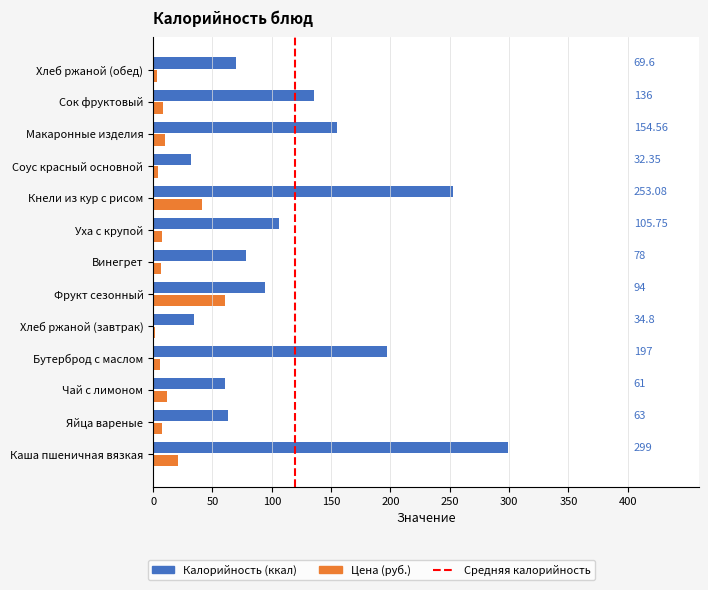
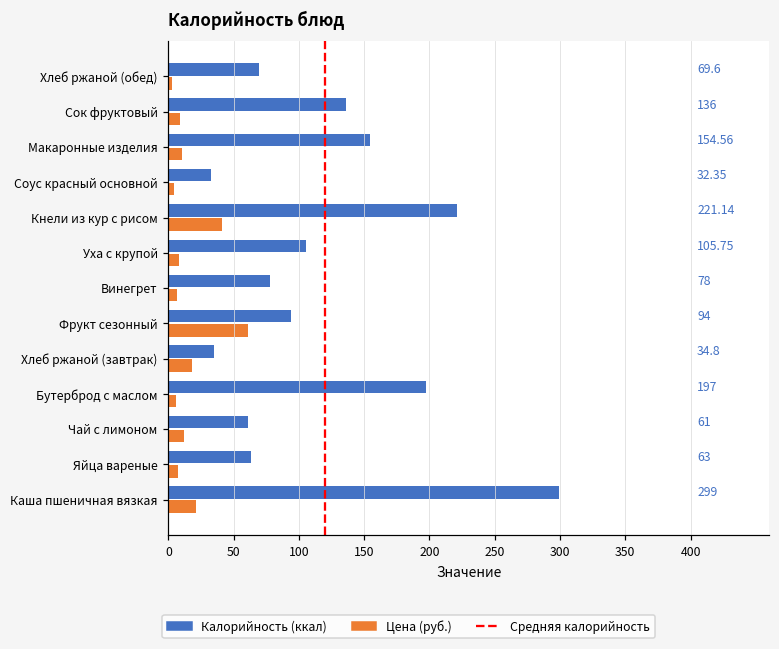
  {
    "Калорийность (ккал)": {
-     "Кнели из кур с рисом": 253.08
+     "Кнели из кур с рисом": 221.14
    },
    "Цена (руб.)": {
      "Хлеб ржаной (обед)": 3,
      "Сок фруктовый": 9,
      "Макаронные изделия": 10,
      "Соус красный основной": 4,
      "Кнели из кур с рисом": 41,
      "Уха с крупой": 8,
      "Винегрет": 7,
      "Фрукт сезонный": 61,
-     "Хлеб ржаной (завтрак)": 2,
+     "Хлеб ржаной (завтрак)": 18,
      "Бутерброд с маслом": 6,
      "Чай с лимоном": 12,
      "Яйца вареные": 8,
      "Каша пшеничная вязкая": 21
    }
  }
